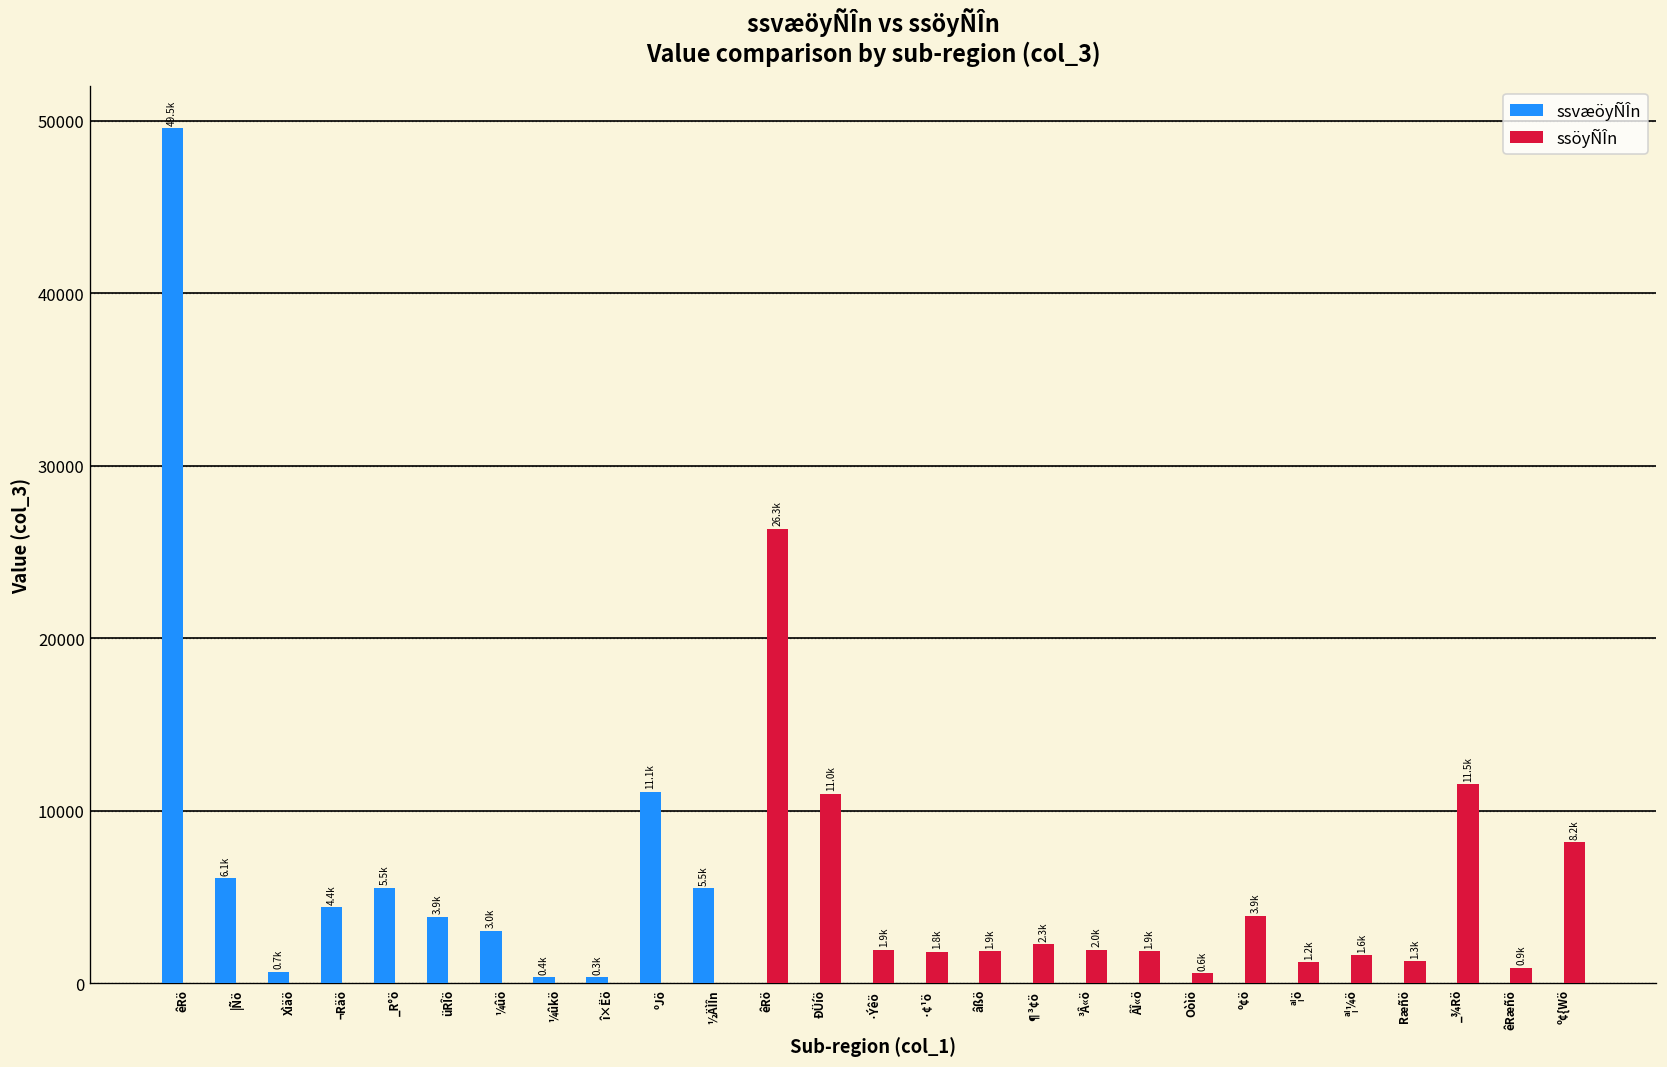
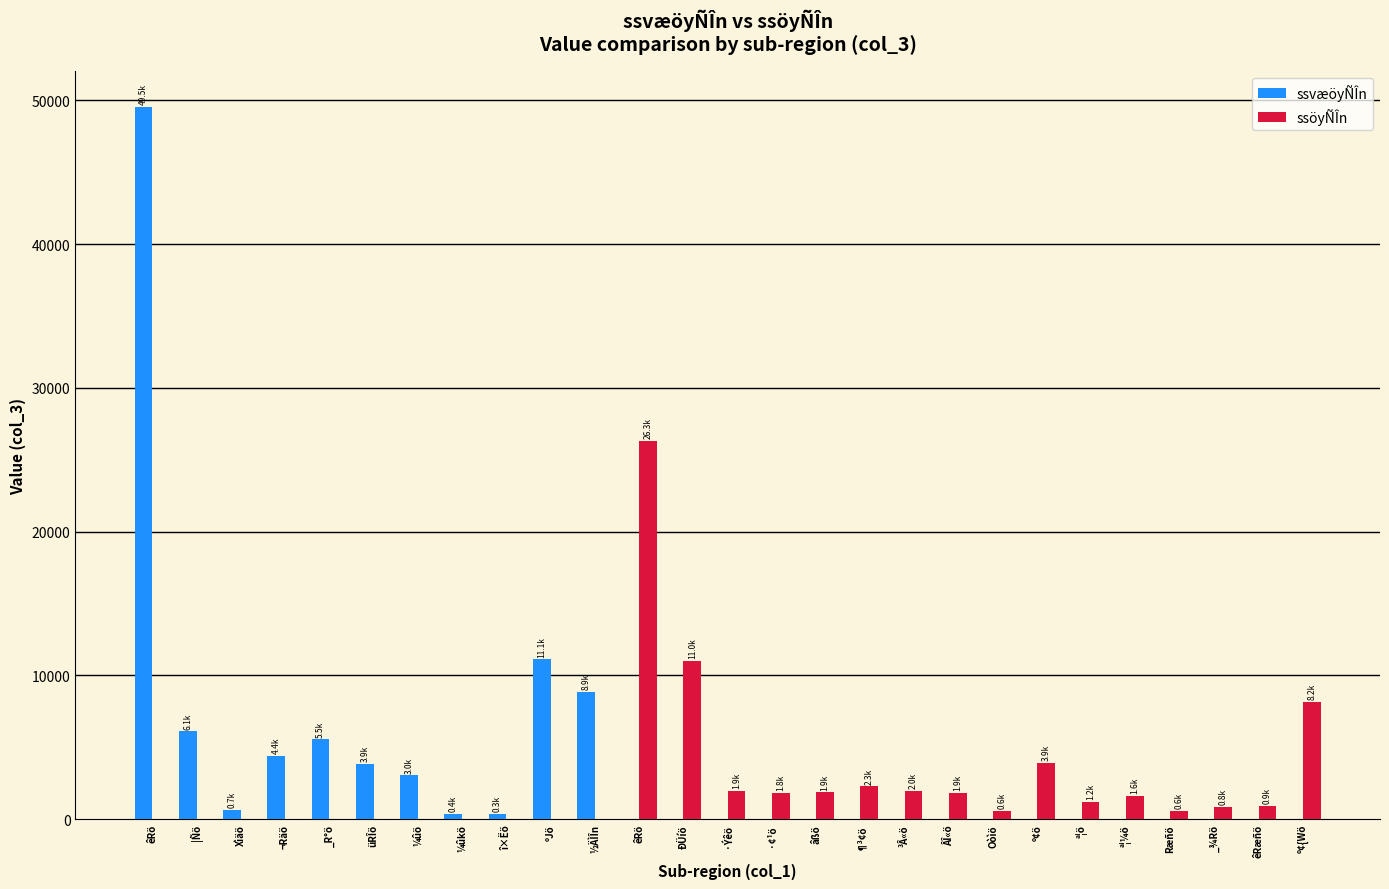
  {
    "ssvæöyÑÎn": {
      "|Ñö": "6.1k",
      "Xìäö": "0.7k",
      "¬Räö": "4.4k",
      "_R°ö": "5.5k",
      "üRÎö": "3.9k",
      "¼ûö": "3.0k",
      "¼ûkö": "0.4k",
      "î×Ëö": "0.3k",
      "ºJö": "11.1k",
-     "½ÄÌÎn": "5.5k"
+     "½ÄÌÎn": "8.9k"
    },
    "ssöyÑÎn": {
      "ÐÜíö": "11.0k",
      "·Ýêö": "1.9k",
      "·¢¹ö": "1.8k",
      "âßö": "1.9k",
      "¶³¢ö": "2.3k",
      "³Â«ö": "2.0k",
      "ÂÎ«ö": "1.9k",
      "Oòìö": "0.6k",
      "º¢ö": "3.9k",
      "ª¦ö": "1.2k",
      "ª¦¼ö": "1.6k",
-     "Ræñö": "1.3k",
-     "_¾Rö": "11.5k",
+     "Ræñö": "0.6k",
+     "_¾Rö": "0.8k",
      "êRæñö": "0.9k",
      "º¢{Wö": "8.2k"
    }
  }
